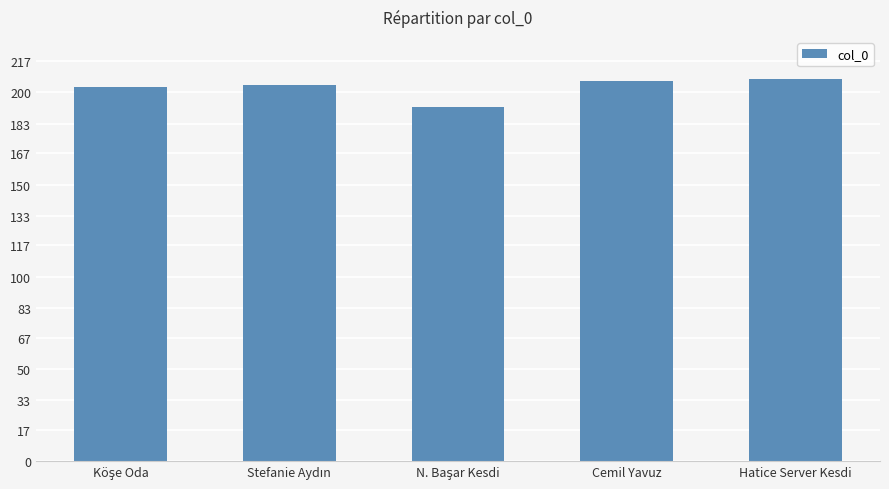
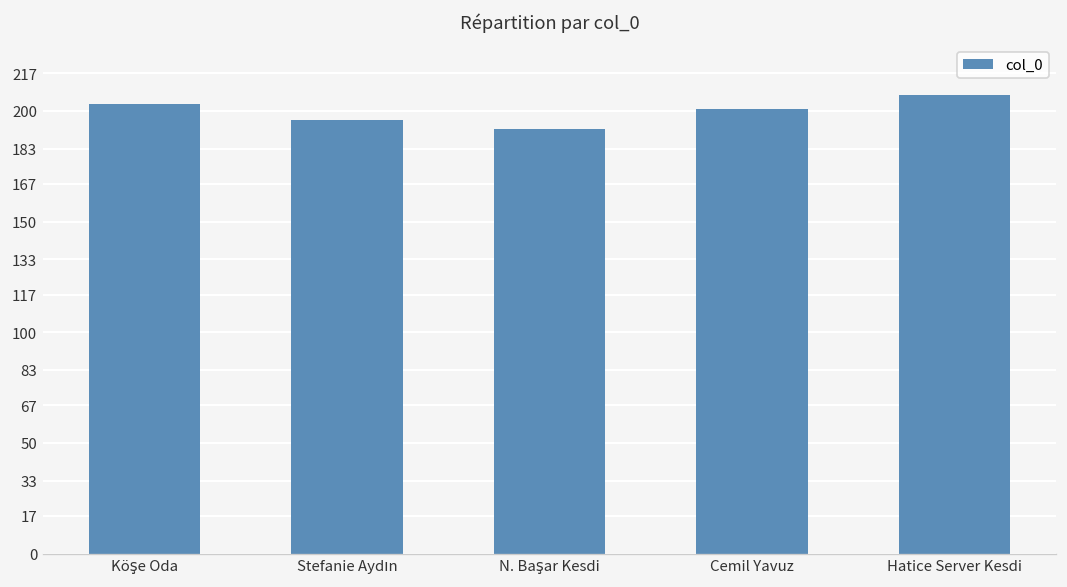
  {
    "Köşe Oda": 203,
-   "Stefanie Aydın": 204,
+   "Stefanie Aydın": 196,
    "N. Başar Kesdi": 192,
-   "Cemil Yavuz": 206,
+   "Cemil Yavuz": 201,
    "Hatice Server Kesdi": 207
  }
